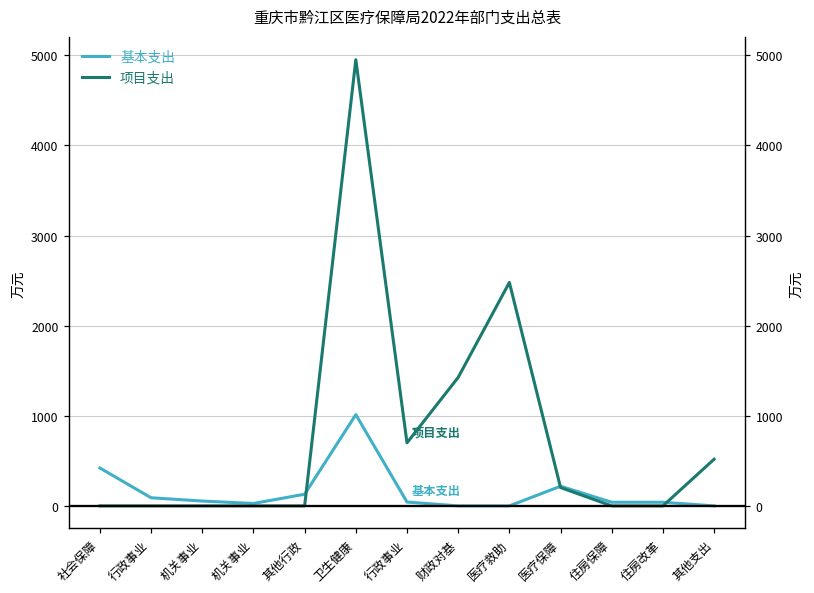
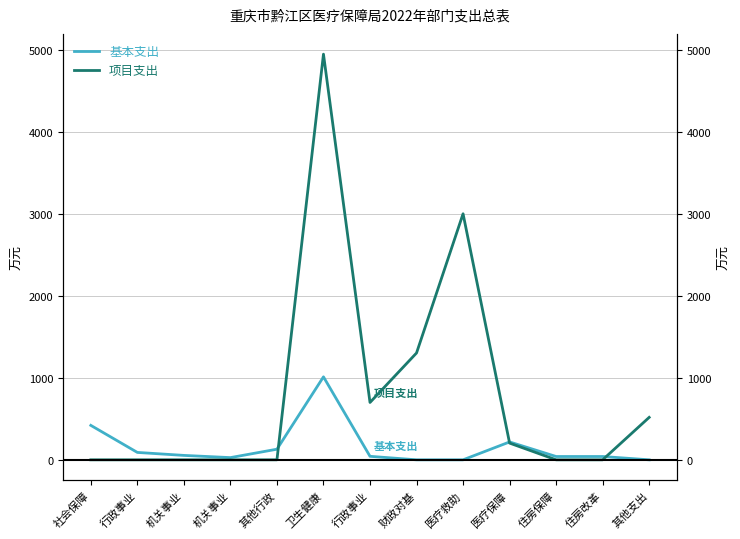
  {
    "基本支出": {
      "社会保障": 400,
      "其他行政": 100,
      "卫生健康": 1000,
      "财政对基": 0,
      "医疗救助": 0,
      "住房保障": 0,
      "住房改革": 0,
      "其他支出": 0
    },
    "项目支出": {
      "社会保障": 0,
      "其他行政": 0,
      "卫生健康": 5000,
-     "财政对基": 1400,
-     "医疗救助": 2500,
+     "财政对基": 1300,
+     "医疗救助": 3000,
      "住房保障": 0,
      "住房改革": 0,
      "其他支出": 500
    }
  }
